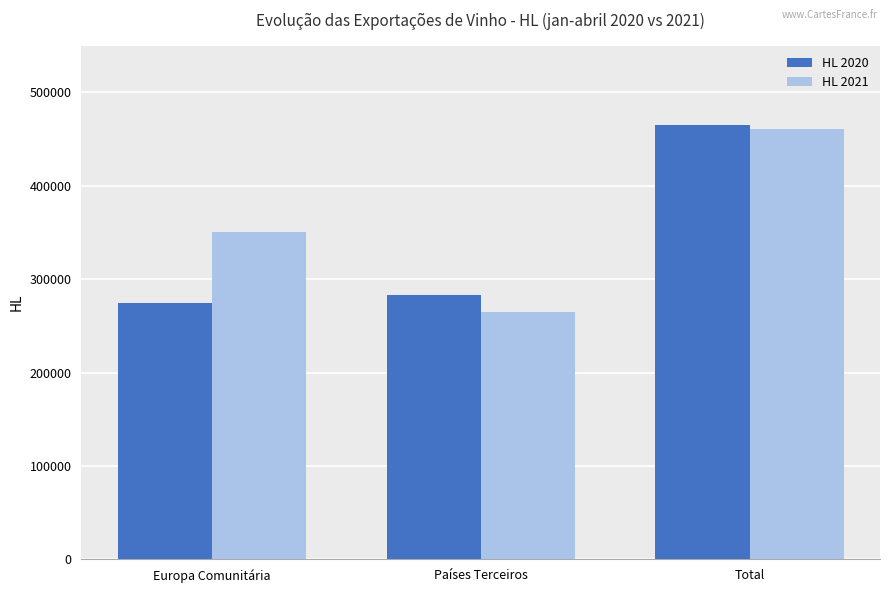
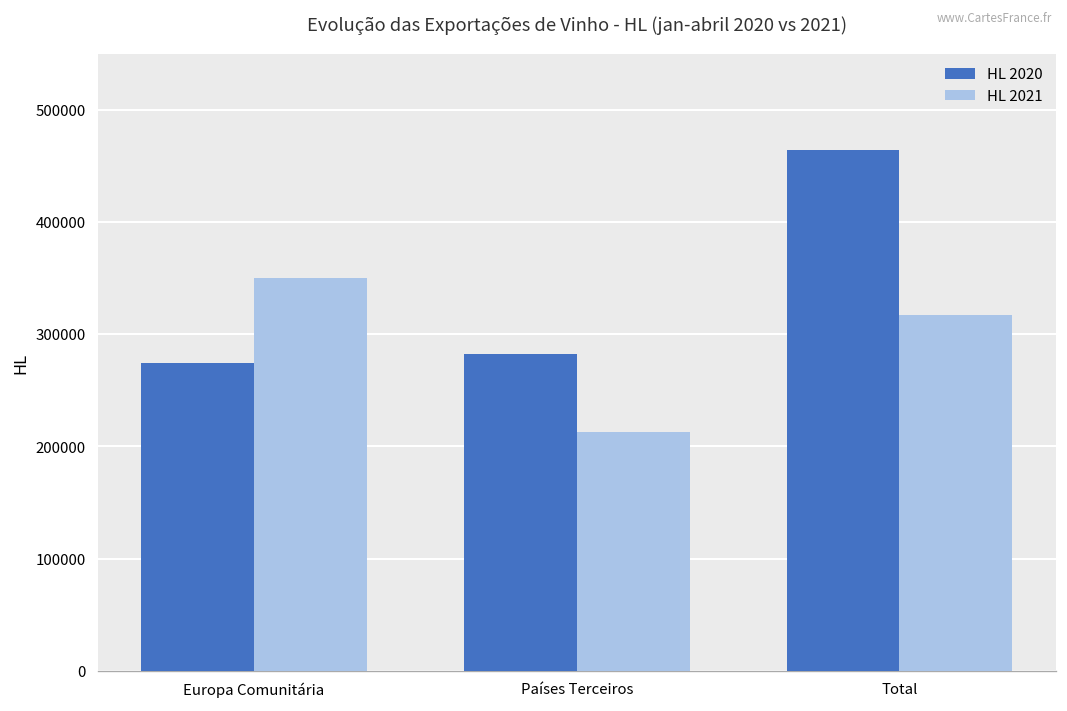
  {
    "HL 2020": {
      "Europa Comunitária": 270000,
      "Países Terceiros": 280000,
      "Total": 460000
    },
    "HL 2021": {
      "Europa Comunitária": 350000,
-     "Países Terceiros": 270000,
-     "Total": 460000
+     "Países Terceiros": 210000,
+     "Total": 320000
    }
  }
